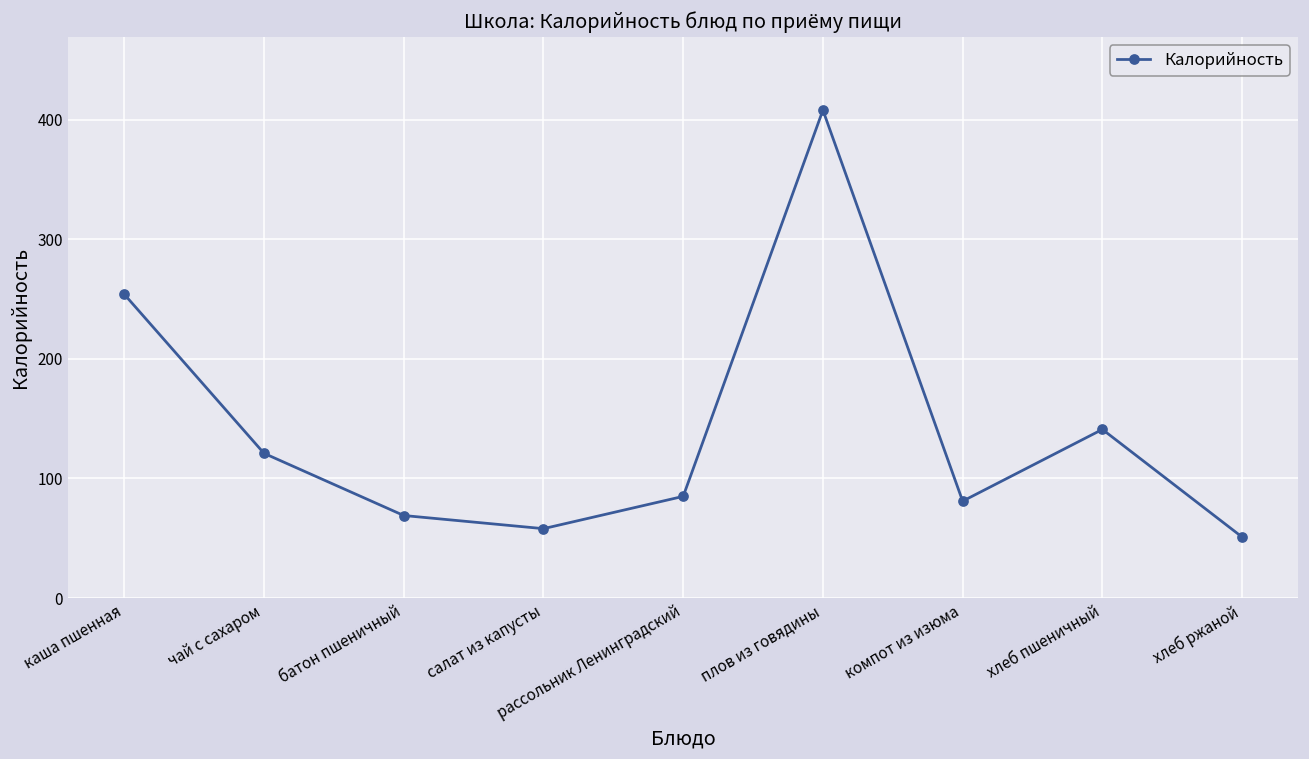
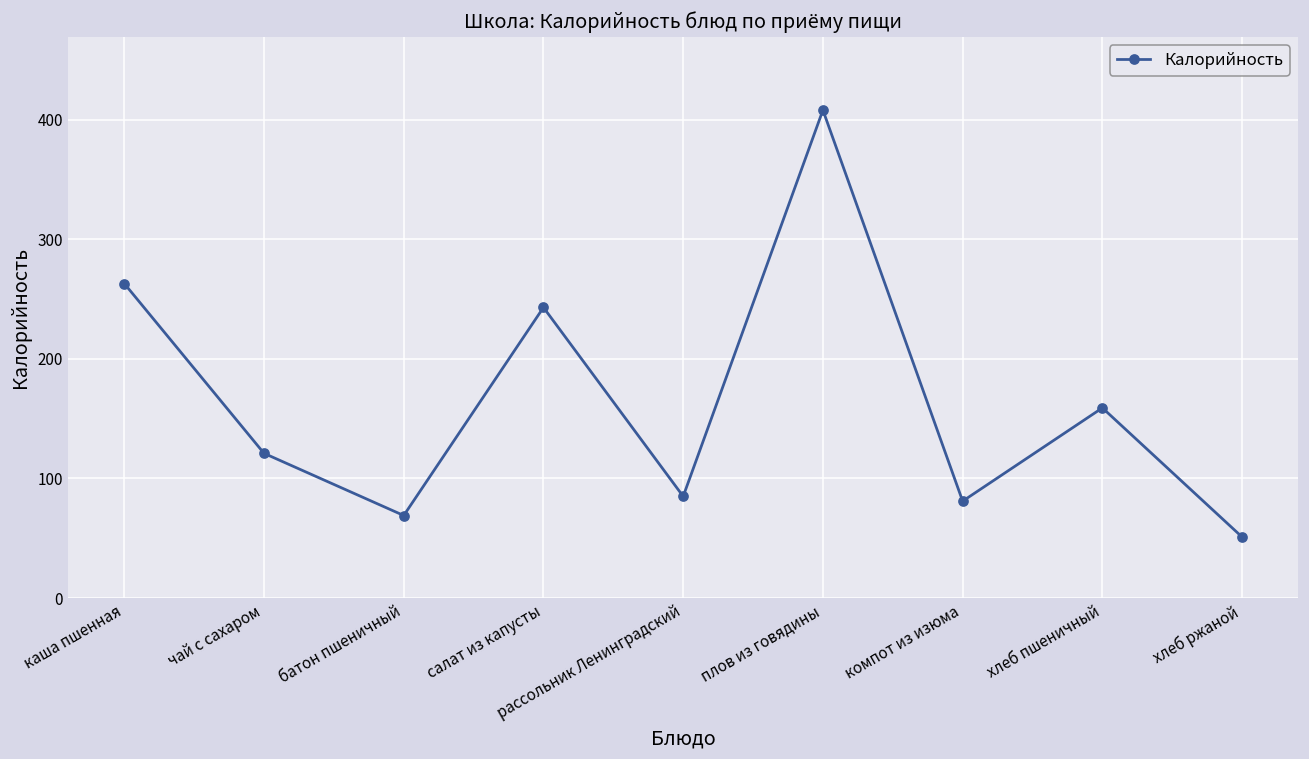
  {
-   "каша пшенная": 254,
+   "каша пшенная": 263,
    "чай с сахаром": 121,
    "батон пшеничный": 69,
-   "салат из капусты": 58,
+   "салат из капусты": 243,
    "рассольник Ленинградский": 85,
    "плов из говядины": 408,
    "компот из изюма": 81,
-   "хлеб пшеничный": 141,
+   "хлеб пшеничный": 159,
    "хлеб ржаной": 51
  }
